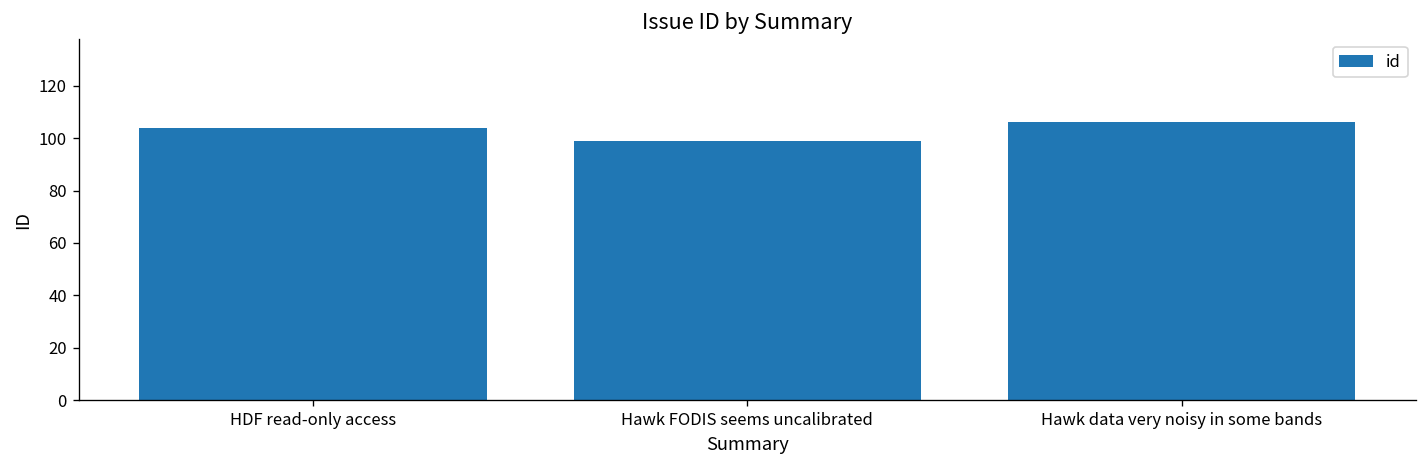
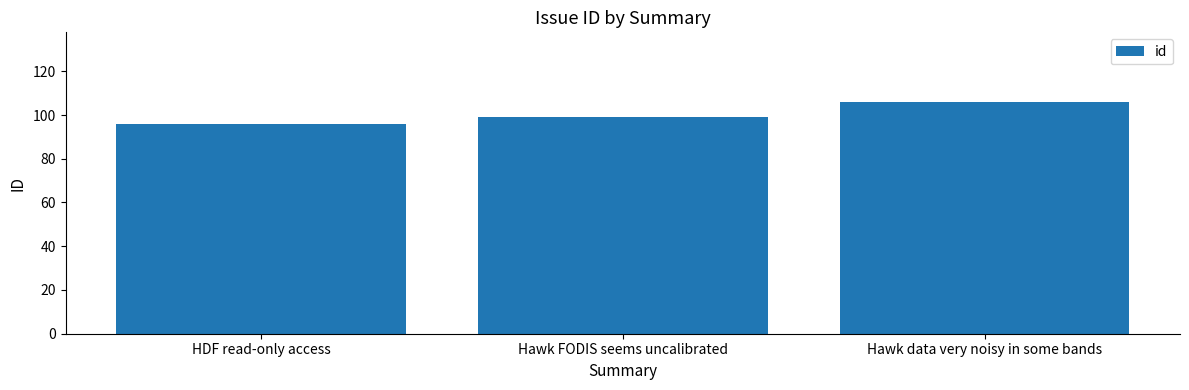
  {
-   "HDF read-only access": 104,
+   "HDF read-only access": 96,
    "Hawk FODIS seems uncalibrated": 99,
    "Hawk data very noisy in some bands": 106
  }
